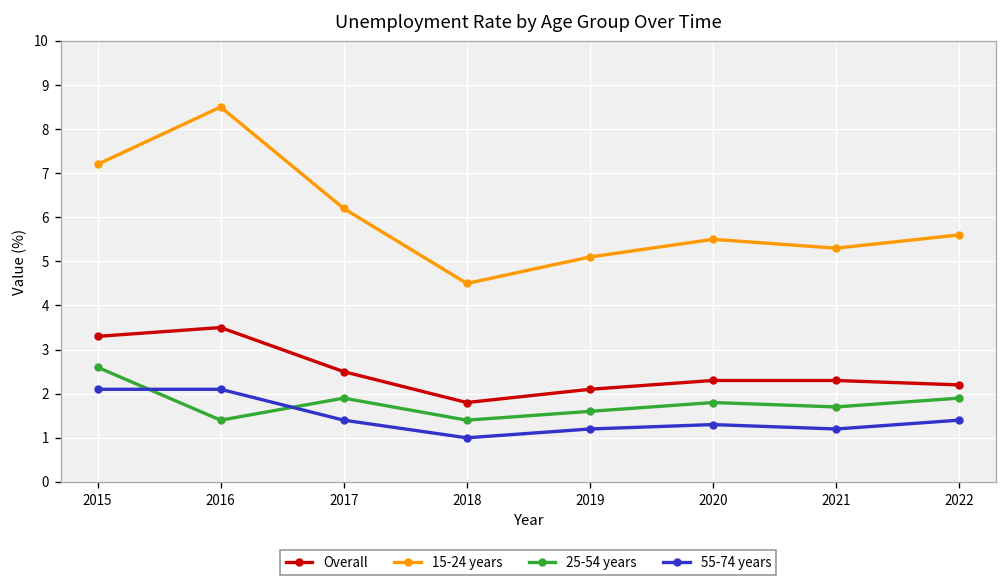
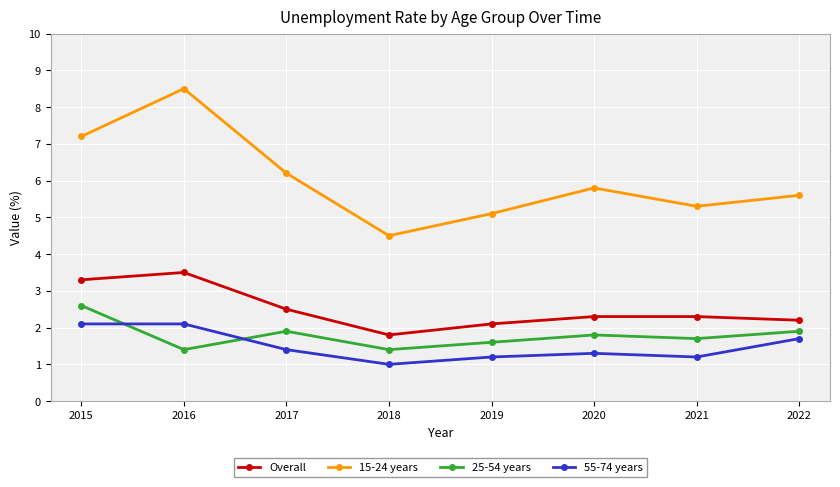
  {
    "Overall": {
      "2015": 3.3,
      "2016": 3.5,
      "2017": 2.5,
      "2018": 1.8,
      "2019": 2.1,
      "2020": 2.3,
      "2021": 2.3,
      "2022": 2.2
    },
    "15-24 years": {
      "2015": 7.2,
      "2016": 8.5,
      "2017": 6.2,
      "2018": 4.5,
      "2019": 5.1,
-     "2020": 5.5,
+     "2020": 5.8,
      "2021": 5.3,
      "2022": 5.6
    },
    "25-54 years": {
      "2015": 2.6,
      "2016": 1.4,
      "2017": 1.9,
      "2018": 1.4,
      "2019": 1.6,
      "2020": 1.8,
      "2021": 1.7,
      "2022": 1.9
    },
    "55-74 years": {
      "2015": 2.1,
      "2016": 2.1,
      "2017": 1.4,
      "2018": 1.0,
      "2019": 1.2,
      "2020": 1.3,
      "2021": 1.2,
-     "2022": 1.4
+     "2022": 1.7
    }
  }
